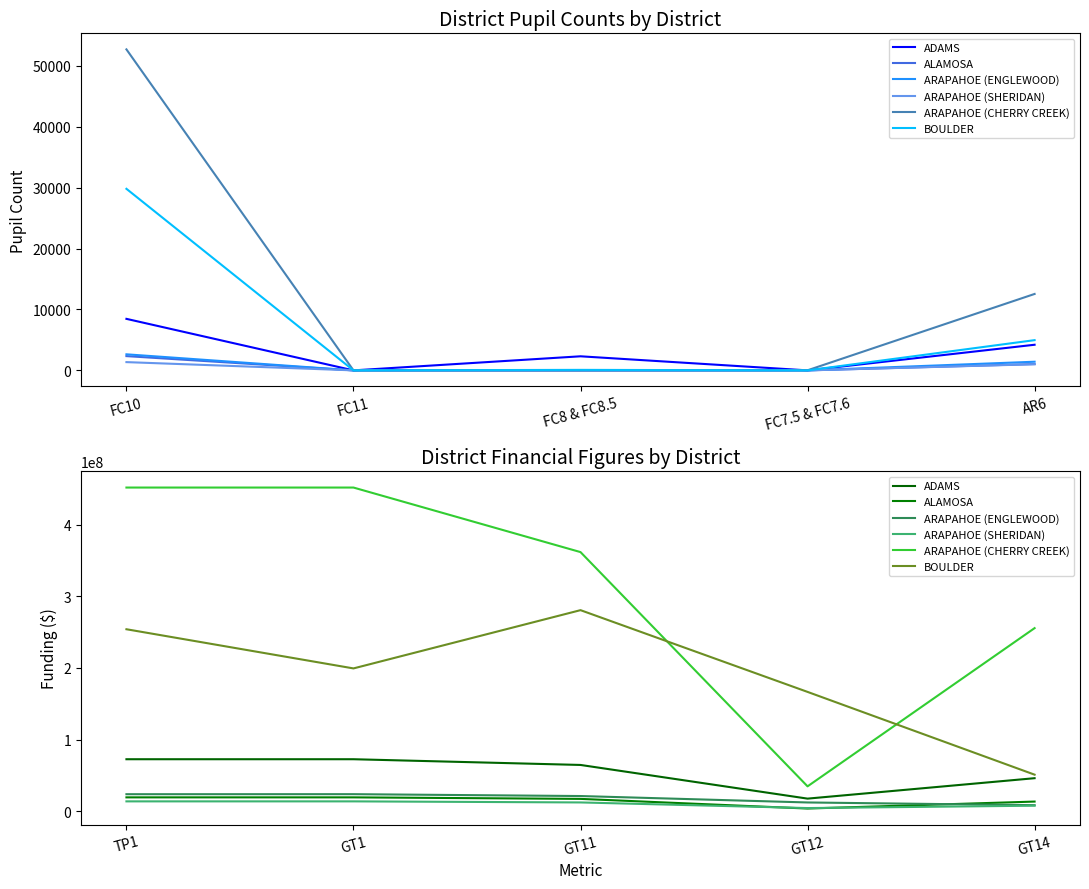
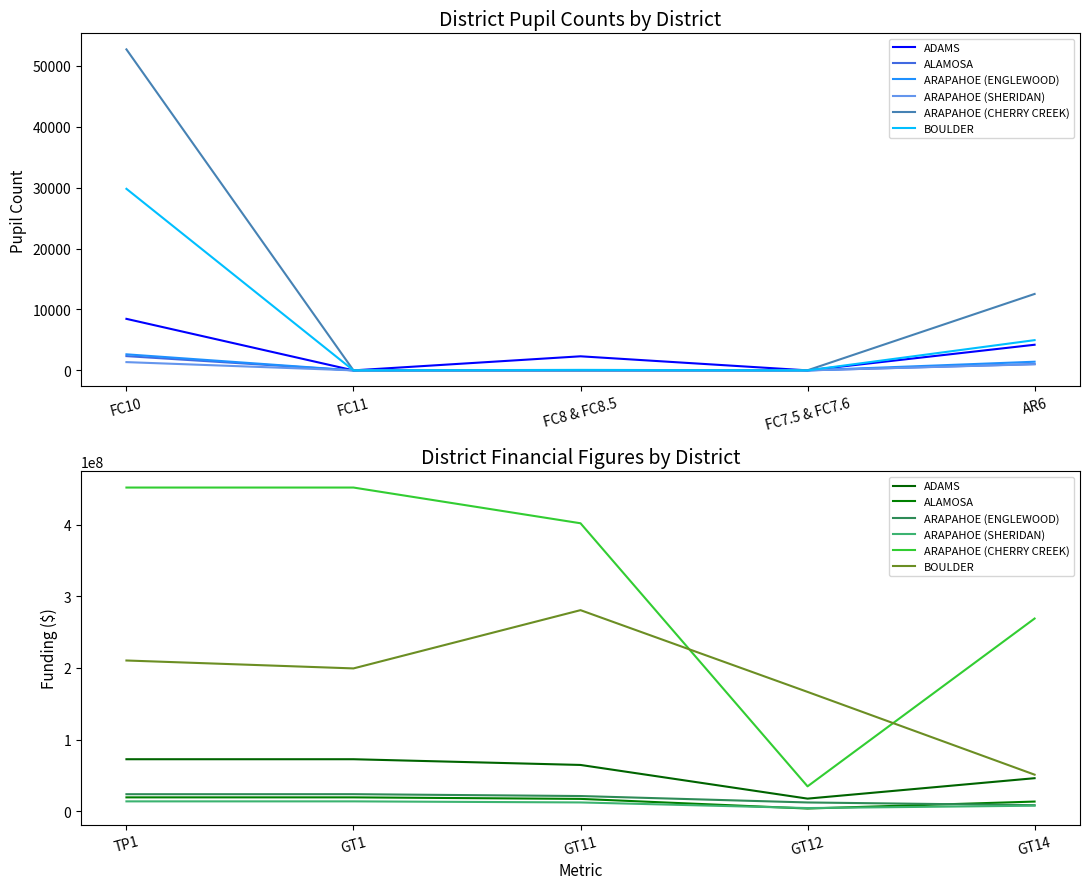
  {
    "District Financial Figures by District": {
      "ARAPAHOE (CHERRY CREEK)": {
        "TP1": 450000000,
        "GT1": 450000000,
-       "GT11": 360000000,
+       "GT11": 400000000,
        "GT12": 30000000,
-       "GT14": 260000000
+       "GT14": 270000000
      },
      "BOULDER": {
-       "TP1": 250000000,
+       "TP1": 210000000,
        "GT1": 200000000,
        "GT11": 280000000,
        "GT12": 170000000,
        "GT14": 50000000
      }
    }
  }
